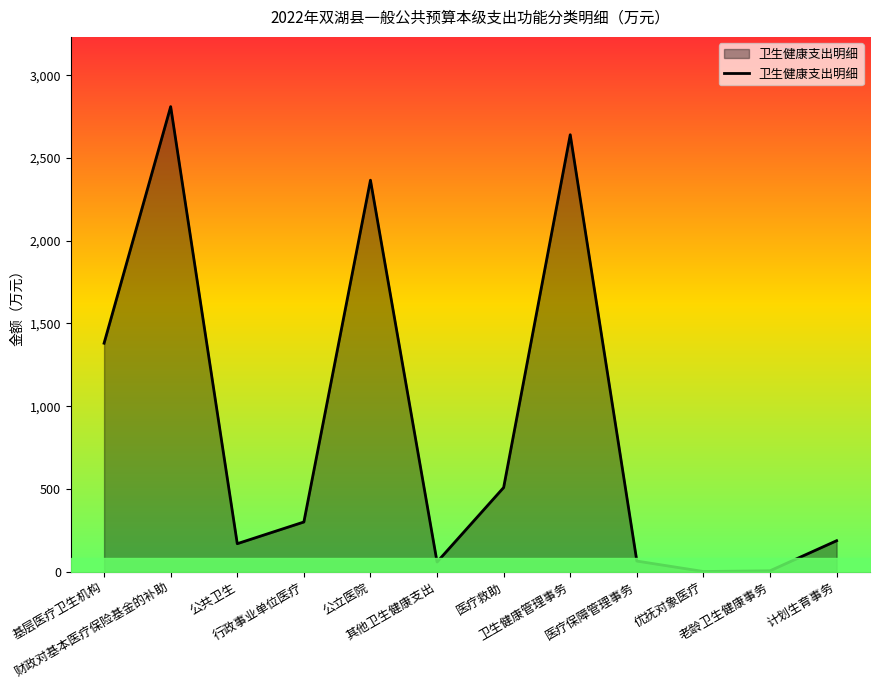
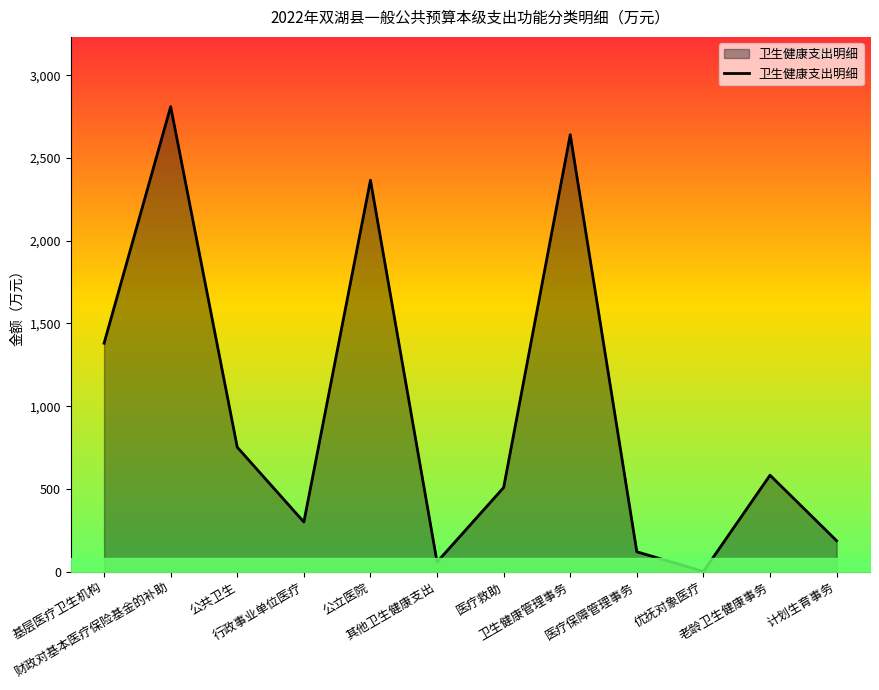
  {
    "卫生健康支出明细": {
      "基层医疗卫生机构": "1,380",
      "财政对基本医疗保险基金的补助": "2,810",
-     "公共卫生": "170",
+     "公共卫生": "750",
      "行政事业单位医疗": "300",
      "公立医院": "2,370",
      "其他卫生健康支出": "60",
      "医疗救助": "510",
      "卫生健康管理事务": "2,640",
-     "医疗保障管理事务": "60",
+     "医疗保障管理事务": "120",
      "优抚对象医疗": "0",
-     "老龄卫生健康事务": "0",
+     "老龄卫生健康事务": "580",
      "计划生育事务": "190"
    }
  }
